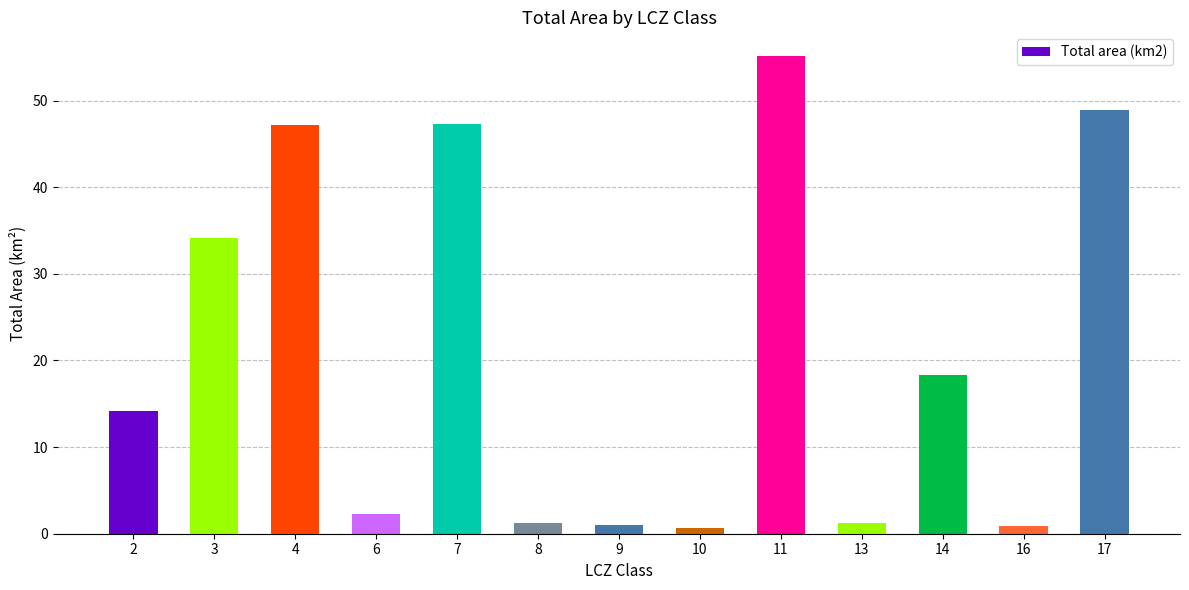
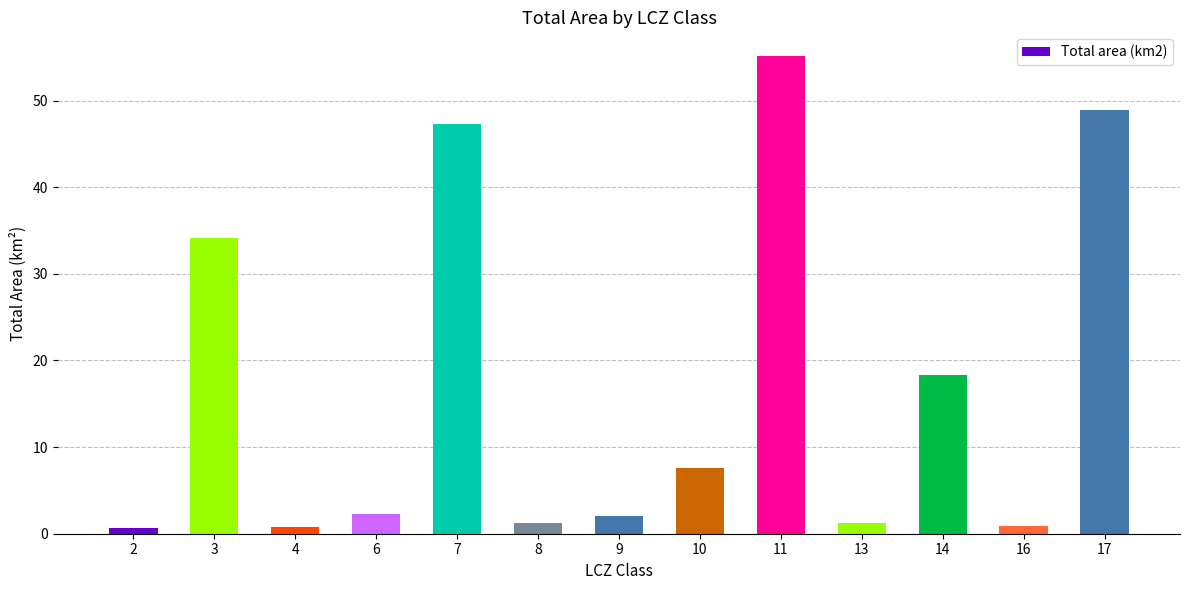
  {
-   "2": 14,
+   "2": 1,
    "3": 34,
-   "4": 47,
+   "4": 1,
    "6": 2,
    "7": 47,
    "8": 1,
-   "9": 1,
-   "10": 1,
+   "9": 2,
+   "10": 8,
    "11": 55,
    "13": 1,
    "14": 18,
    "16": 1,
    "17": 49
  }
